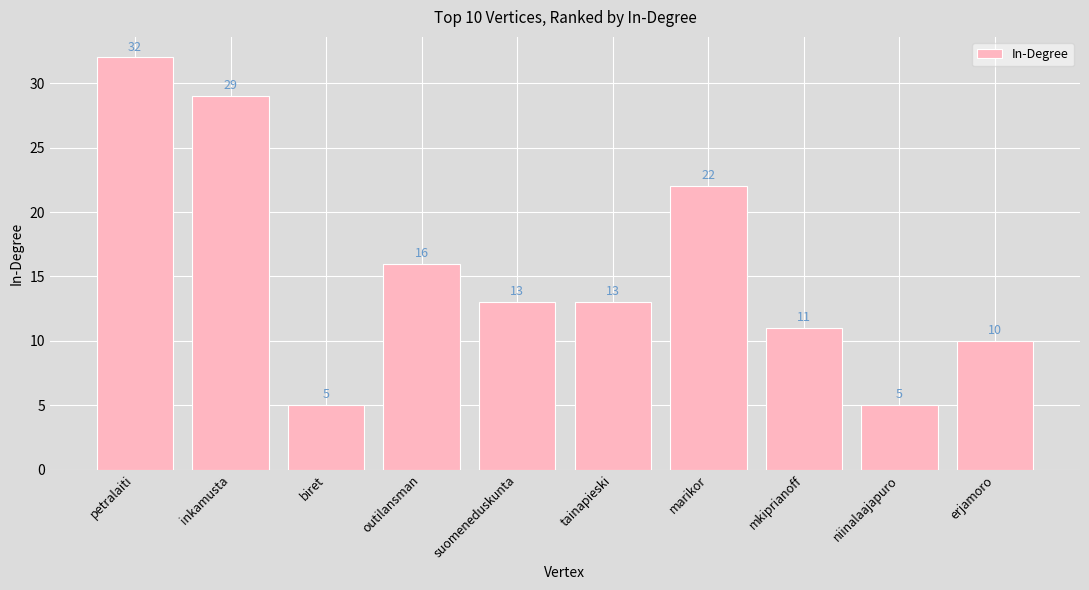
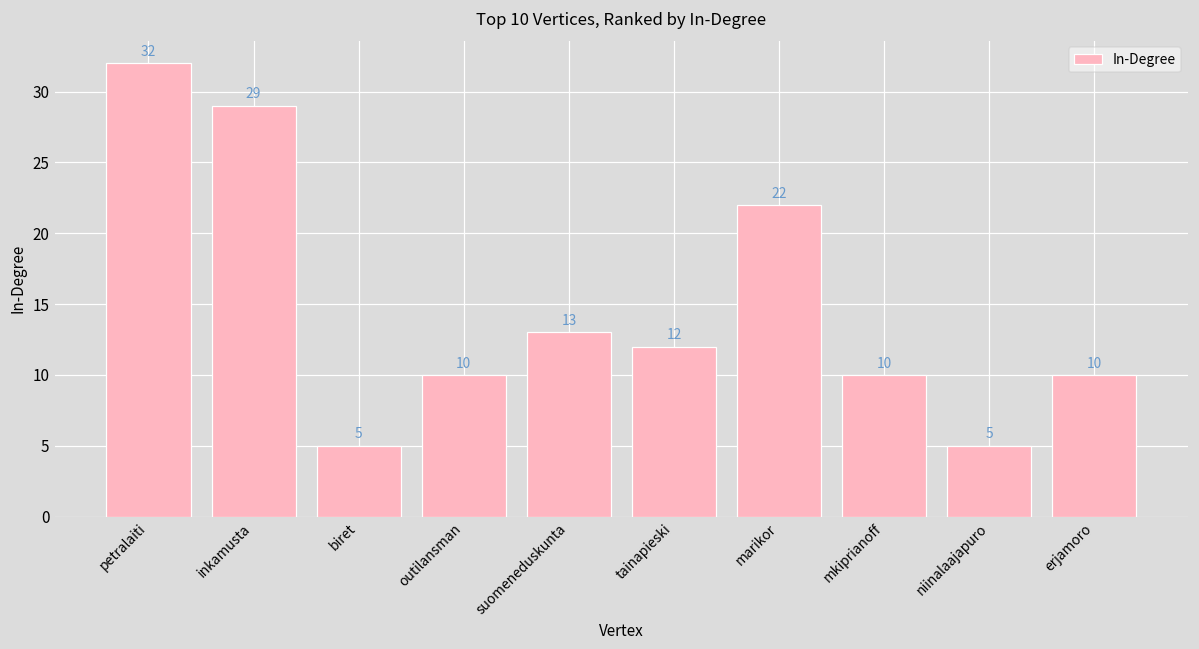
  {
    "petralaiti": 32,
    "inkamusta": 29,
    "biret": 5,
-   "outilansman": 16,
+   "outilansman": 10,
    "suomeneduskunta": 13,
-   "tainapieski": 13,
+   "tainapieski": 12,
    "marikor": 22,
-   "mkiprianoff": 11,
+   "mkiprianoff": 10,
    "niinalaajapuro": 5,
    "erjamoro": 10
  }
